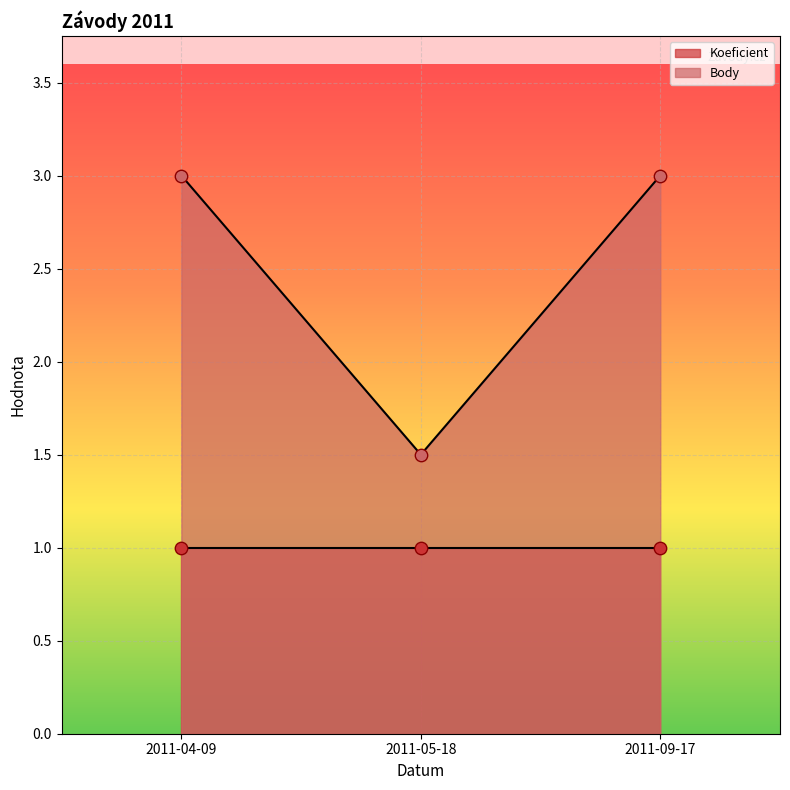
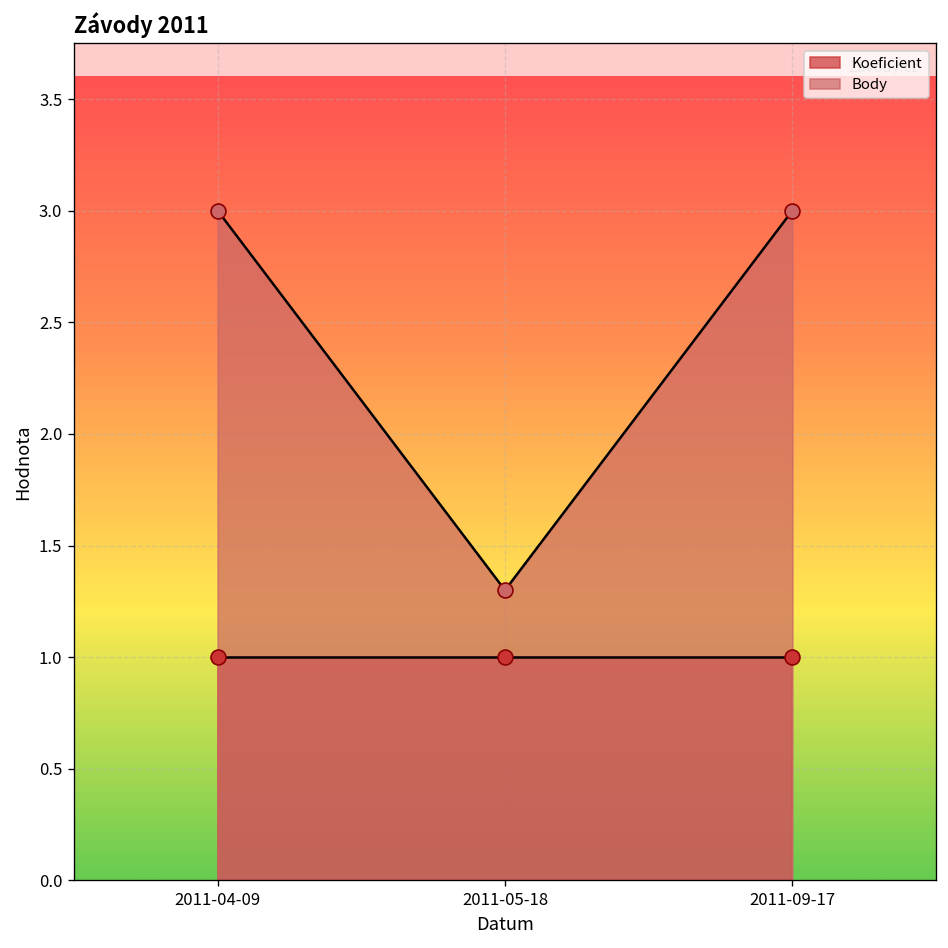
  {
    "Koeficient": {
      "2011-04-09": 1.0,
      "2011-05-18": 1.0,
      "2011-09-17": 1.0
    },
    "Body": {
      "2011-04-09": 3.0,
-     "2011-05-18": 1.5,
+     "2011-05-18": 1.3,
      "2011-09-17": 3.0
    }
  }
